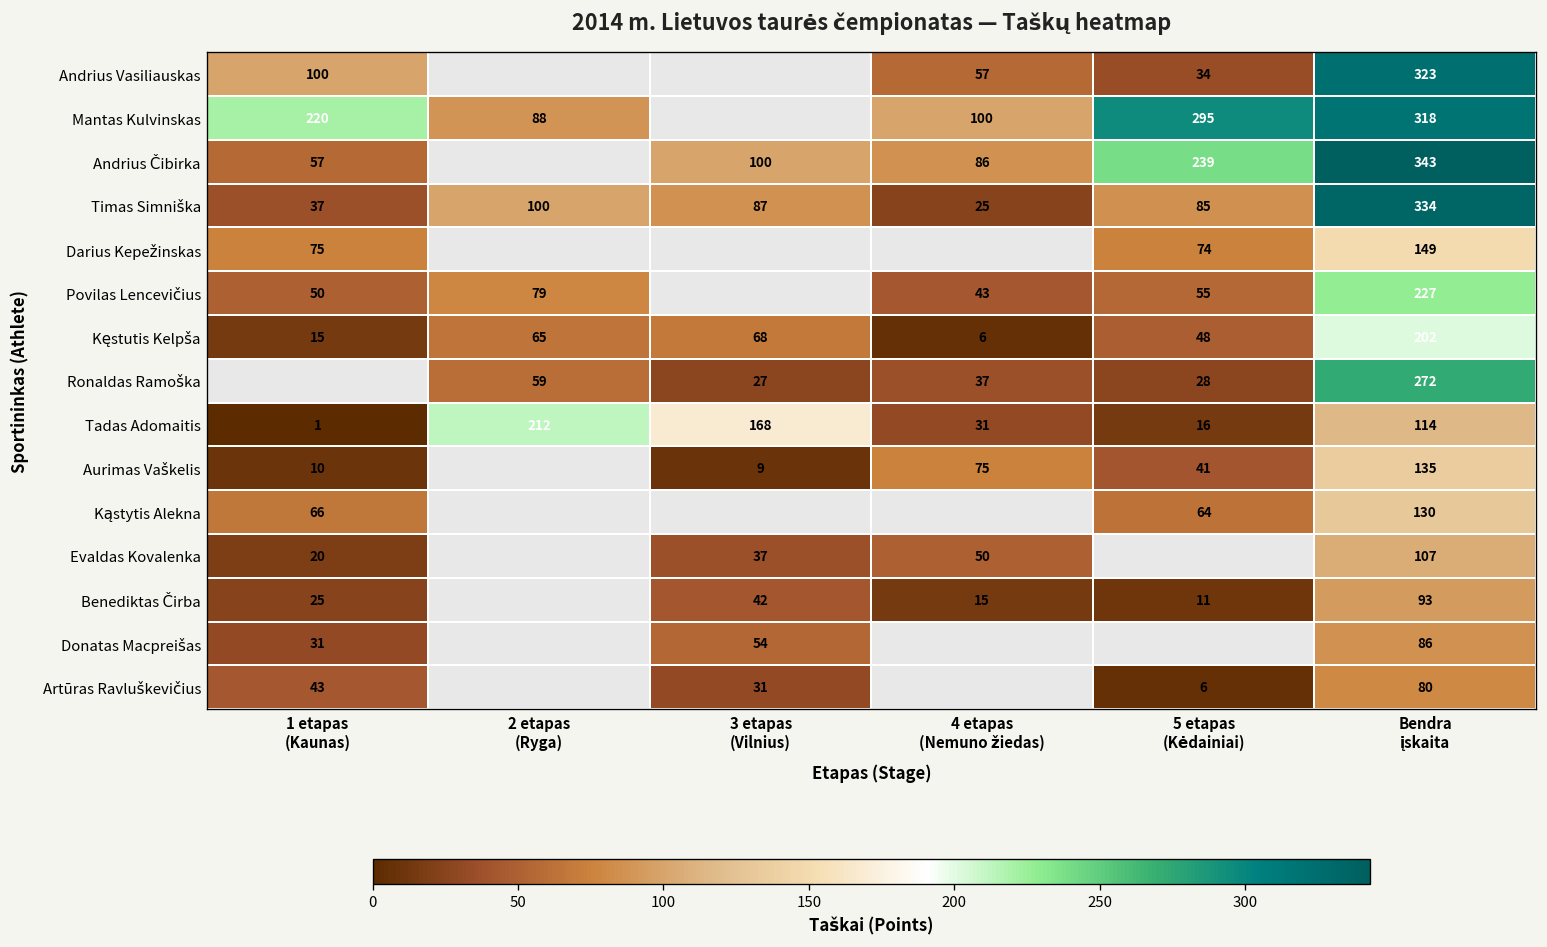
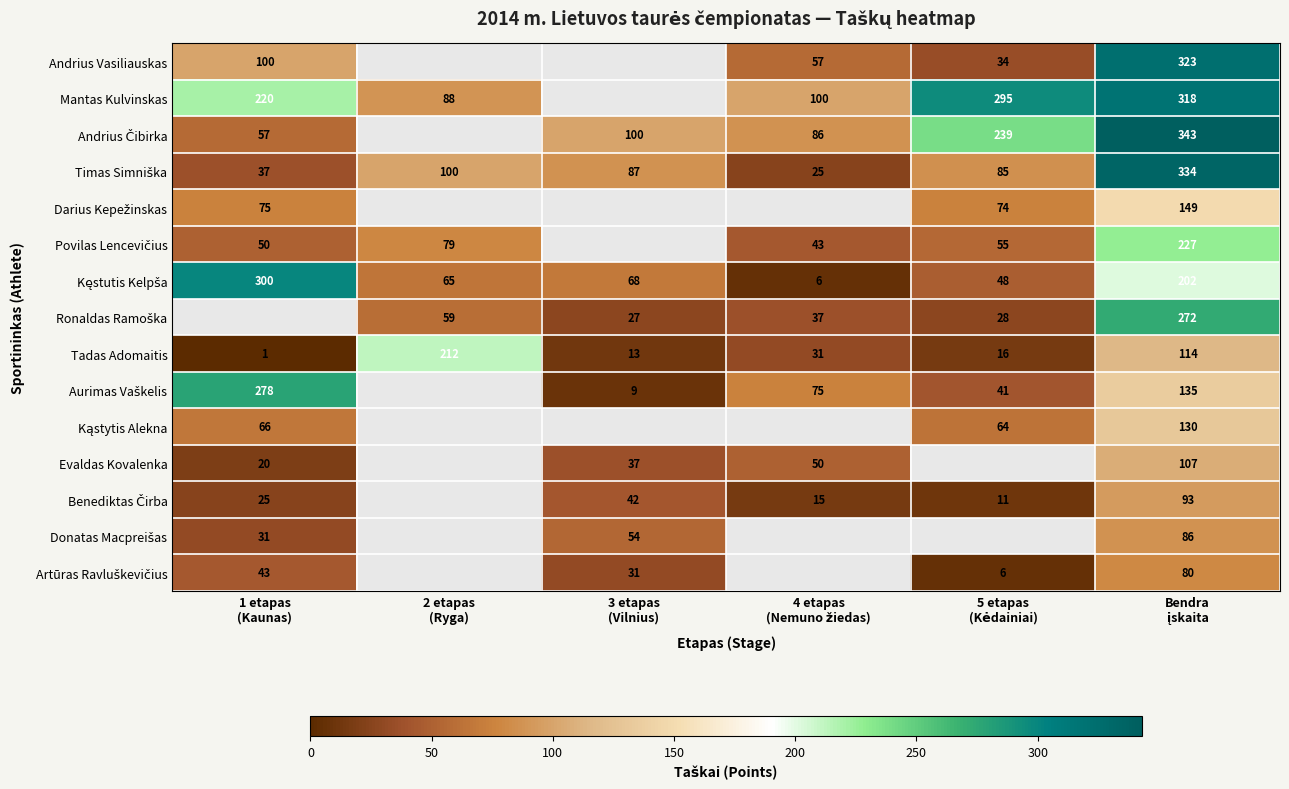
  {
    "Andrius Vasiliauskas": {
      "1 etapas (Kaunas)": 100,
      "4 etapas (Nemuno žiedas)": 57,
      "5 etapas (Kėdainiai)": 34,
      "Bendra įskaita": 323
    },
    "Mantas Kulvinskas": {
      "1 etapas (Kaunas)": 220,
      "2 etapas (Ryga)": 88,
      "4 etapas (Nemuno žiedas)": 100,
      "5 etapas (Kėdainiai)": 295,
      "Bendra įskaita": 318
    },
    "Andrius Čibirka": {
      "1 etapas (Kaunas)": 57,
      "3 etapas (Vilnius)": 100,
      "4 etapas (Nemuno žiedas)": 86,
      "5 etapas (Kėdainiai)": 239,
      "Bendra įskaita": 343
    },
    "Timas Simniška": {
      "1 etapas (Kaunas)": 37,
      "2 etapas (Ryga)": 100,
      "3 etapas (Vilnius)": 87,
      "4 etapas (Nemuno žiedas)": 25,
      "5 etapas (Kėdainiai)": 85,
      "Bendra įskaita": 334
    },
    "Darius Kepežinskas": {
      "1 etapas (Kaunas)": 75,
      "5 etapas (Kėdainiai)": 74,
      "Bendra įskaita": 149
    },
    "Povilas Lencevičius": {
      "1 etapas (Kaunas)": 50,
      "2 etapas (Ryga)": 79,
      "4 etapas (Nemuno žiedas)": 43,
      "5 etapas (Kėdainiai)": 55,
      "Bendra įskaita": 227
    },
    "Kęstutis Kelpša": {
-     "1 etapas (Kaunas)": 15,
+     "1 etapas (Kaunas)": 300,
      "2 etapas (Ryga)": 65,
      "3 etapas (Vilnius)": 68,
      "4 etapas (Nemuno žiedas)": 6,
      "5 etapas (Kėdainiai)": 48
    },
    "Ronaldas Ramoška": {
      "2 etapas (Ryga)": 59,
      "3 etapas (Vilnius)": 27,
      "4 etapas (Nemuno žiedas)": 37,
      "5 etapas (Kėdainiai)": 28,
      "Bendra įskaita": 272
    },
    "Tadas Adomaitis": {
      "1 etapas (Kaunas)": 1,
      "2 etapas (Ryga)": 212,
-     "3 etapas (Vilnius)": 168,
+     "3 etapas (Vilnius)": 13,
      "4 etapas (Nemuno žiedas)": 31,
      "5 etapas (Kėdainiai)": 16,
      "Bendra įskaita": 114
    },
    "Aurimas Vaškelis": {
-     "1 etapas (Kaunas)": 10,
+     "1 etapas (Kaunas)": 278,
      "3 etapas (Vilnius)": 9,
      "4 etapas (Nemuno žiedas)": 75,
      "5 etapas (Kėdainiai)": 41,
      "Bendra įskaita": 135
    },
    "Kąstytis Alekna": {
      "1 etapas (Kaunas)": 66,
      "5 etapas (Kėdainiai)": 64,
      "Bendra įskaita": 130
    },
    "Evaldas Kovalenka": {
      "1 etapas (Kaunas)": 20,
      "3 etapas (Vilnius)": 37,
      "4 etapas (Nemuno žiedas)": 50,
      "Bendra įskaita": 107
    },
    "Benediktas Čirba": {
      "1 etapas (Kaunas)": 25,
      "3 etapas (Vilnius)": 42,
      "4 etapas (Nemuno žiedas)": 15,
      "5 etapas (Kėdainiai)": 11,
      "Bendra įskaita": 93
    },
    "Donatas Macpreišas": {
      "1 etapas (Kaunas)": 31,
      "3 etapas (Vilnius)": 54,
      "Bendra įskaita": 86
    },
    "Artūras Ravluškevičius": {
      "1 etapas (Kaunas)": 43,
      "3 etapas (Vilnius)": 31,
      "5 etapas (Kėdainiai)": 6,
      "Bendra įskaita": 80
    }
  }
